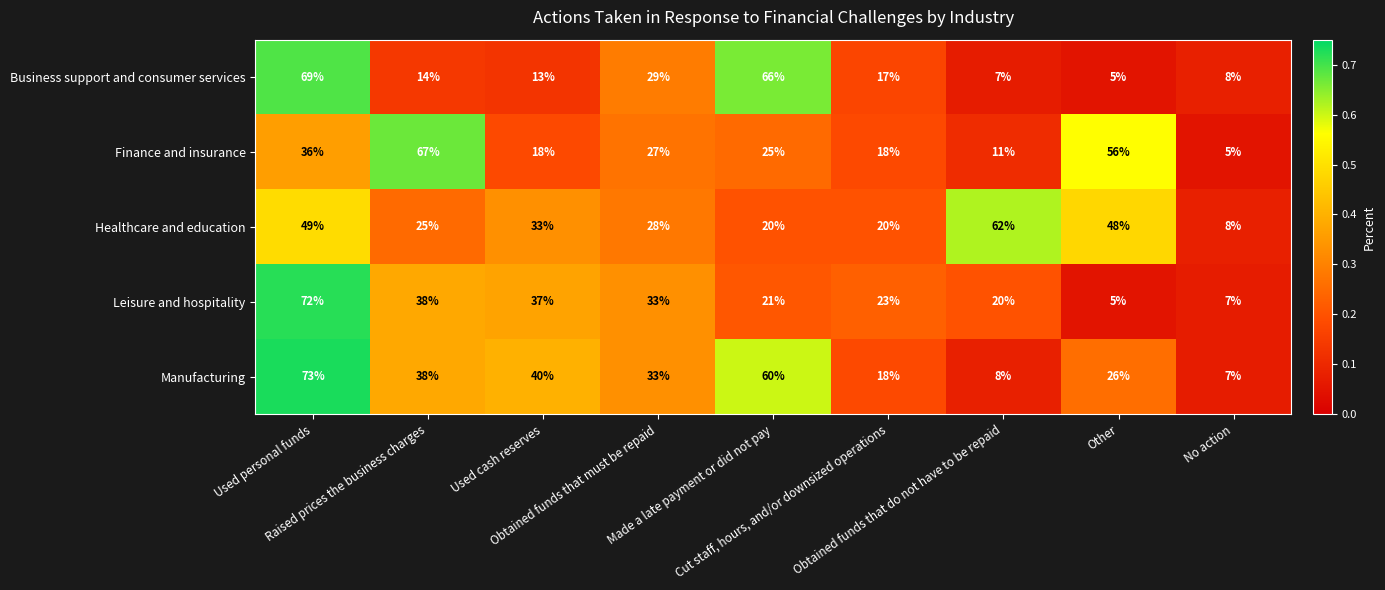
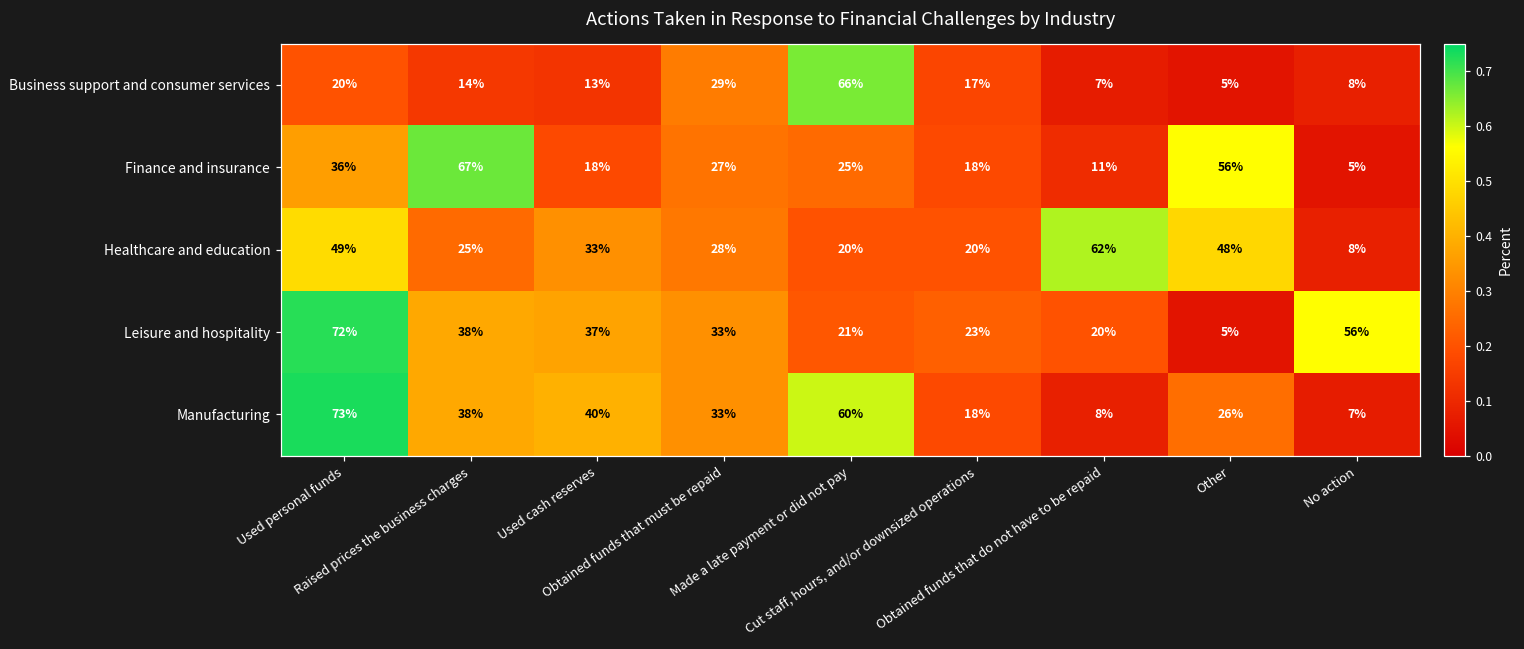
  {
    "Business support and consumer services": {
-     "Used personal funds": "69%",
+     "Used personal funds": "20%",
      "Raised prices the business charges": "14%",
      "Used cash reserves": "13%",
      "Obtained funds that must be repaid": "29%",
      "Made a late payment or did not pay": "66%",
      "Cut staff, hours, and/or downsized operations": "17%",
      "Obtained funds that do not have to be repaid": "7%",
      "Other": "5%",
      "No action": "8%"
    },
    "Finance and insurance": {
      "Used personal funds": "36%",
      "Raised prices the business charges": "67%",
      "Used cash reserves": "18%",
      "Obtained funds that must be repaid": "27%",
      "Made a late payment or did not pay": "25%",
      "Cut staff, hours, and/or downsized operations": "18%",
      "Obtained funds that do not have to be repaid": "11%",
      "Other": "56%",
      "No action": "5%"
    },
    "Healthcare and education": {
      "Used personal funds": "49%",
      "Raised prices the business charges": "25%",
      "Used cash reserves": "33%",
      "Obtained funds that must be repaid": "28%",
      "Made a late payment or did not pay": "20%",
      "Cut staff, hours, and/or downsized operations": "20%",
      "Obtained funds that do not have to be repaid": "62%",
      "Other": "48%",
      "No action": "8%"
    },
    "Leisure and hospitality": {
      "Used personal funds": "72%",
      "Raised prices the business charges": "38%",
      "Used cash reserves": "37%",
      "Obtained funds that must be repaid": "33%",
      "Made a late payment or did not pay": "21%",
      "Cut staff, hours, and/or downsized operations": "23%",
      "Obtained funds that do not have to be repaid": "20%",
      "Other": "5%",
-     "No action": "7%"
+     "No action": "56%"
    },
    "Manufacturing": {
      "Used personal funds": "73%",
      "Raised prices the business charges": "38%",
      "Used cash reserves": "40%",
      "Obtained funds that must be repaid": "33%",
      "Made a late payment or did not pay": "60%",
      "Cut staff, hours, and/or downsized operations": "18%",
      "Obtained funds that do not have to be repaid": "8%",
      "Other": "26%",
      "No action": "7%"
    }
  }
